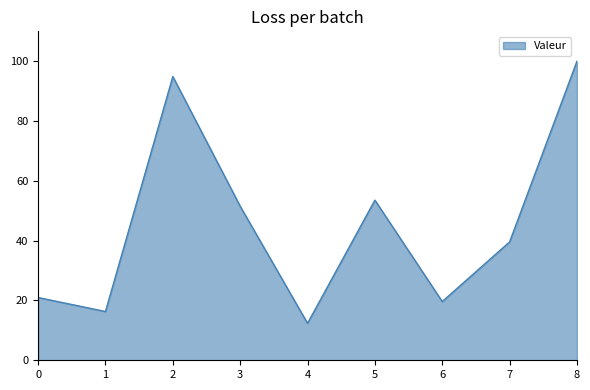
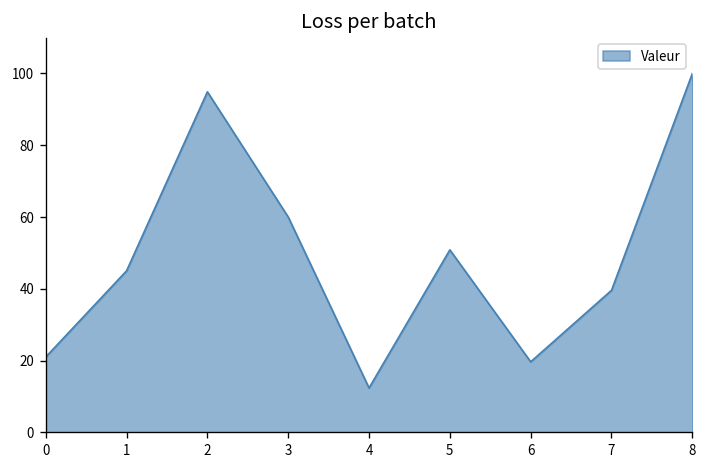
  {
    "0": 21,
-   "1": 16,
+   "1": 45,
    "2": 95,
-   "3": 52,
+   "3": 60,
    "4": 12,
-   "5": 54,
+   "5": 51,
    "6": 20,
    "7": 40,
    "8": 100
  }
